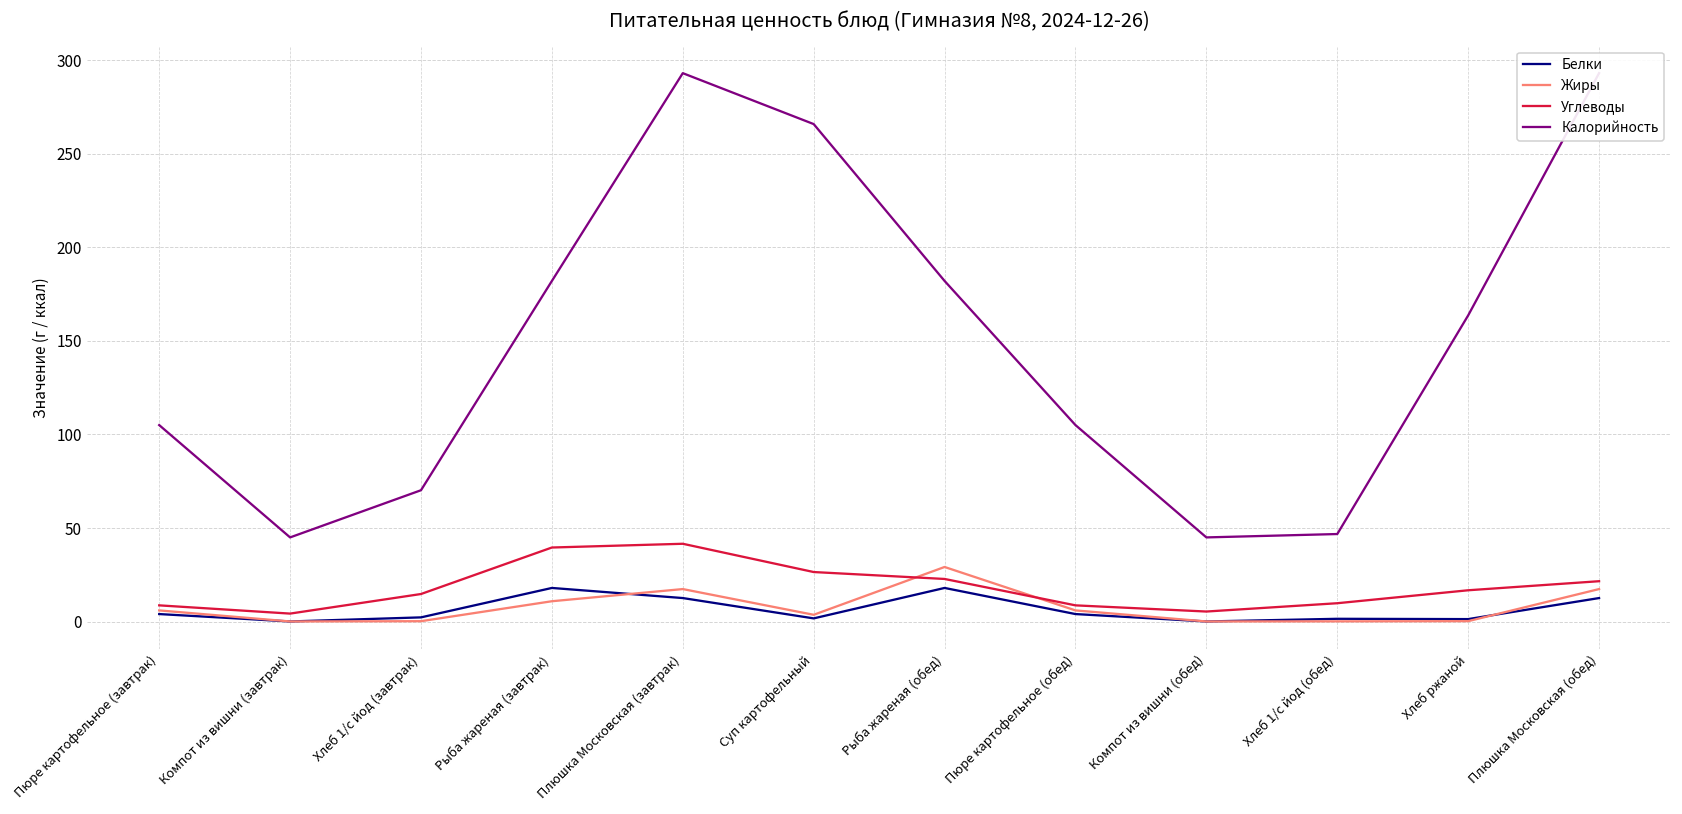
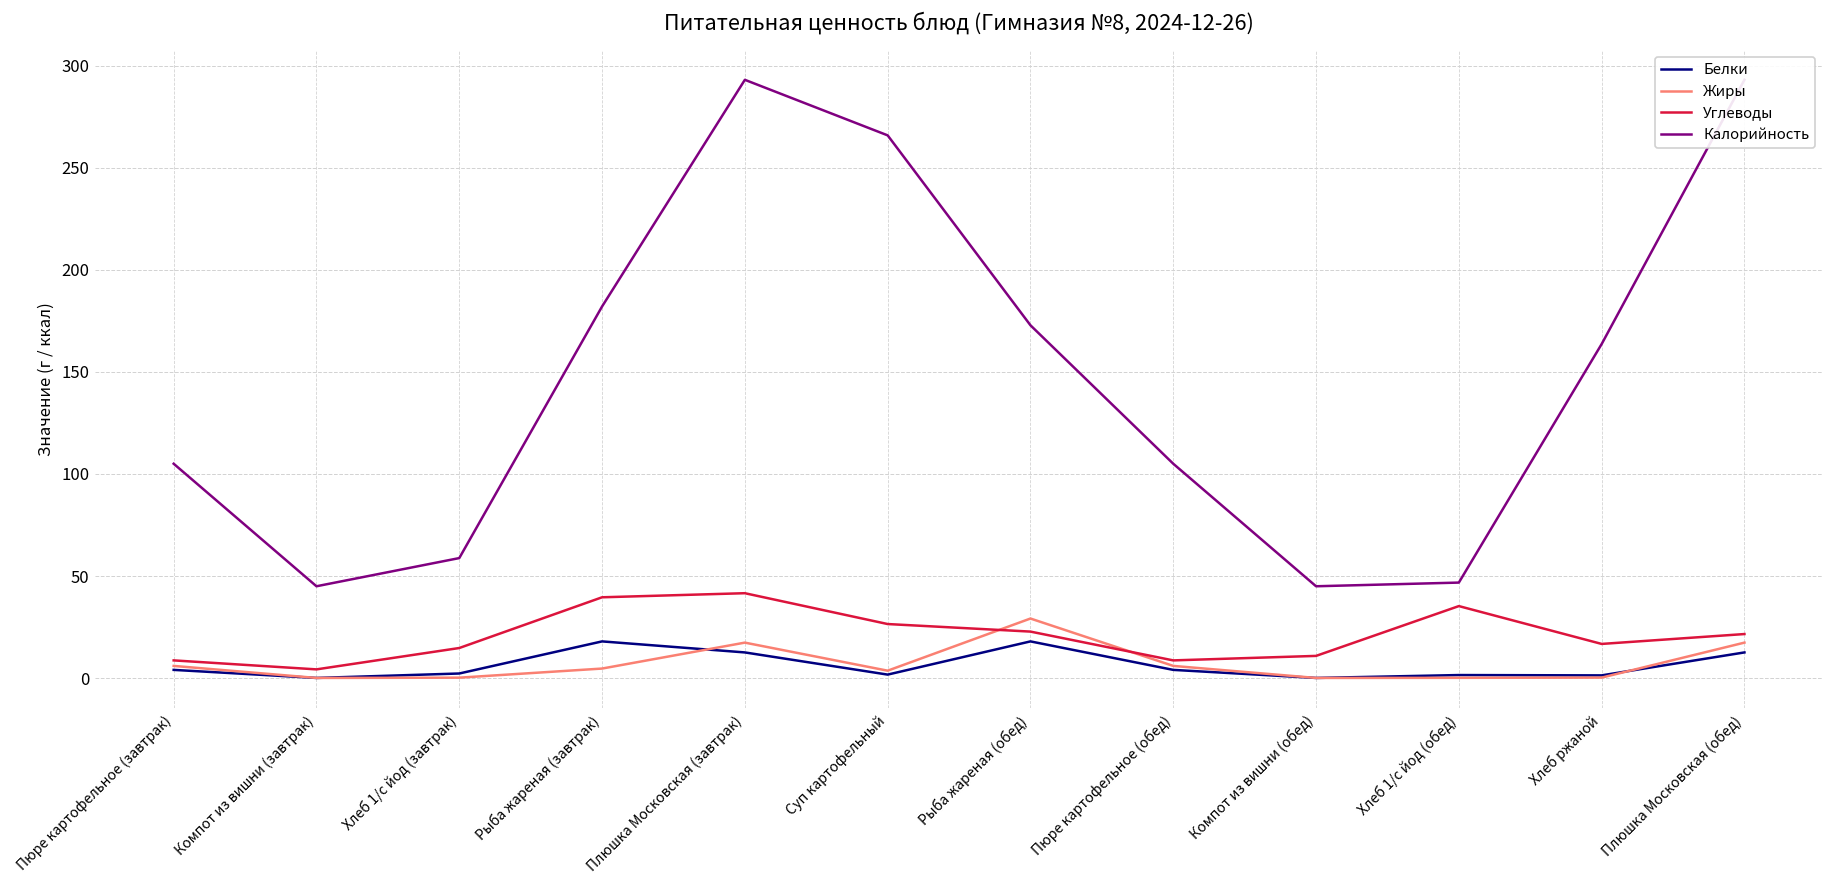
  {
    "Белки": {
      "Пюре картофельное (завтрак)": 4,
      "Хлеб 1/с йод (завтрак)": 2,
      "Рыба жареная (завтрак)": 18,
      "Плюшка Московская (завтрак)": 13,
      "Суп картофельный": 2,
      "Рыба жареная (обед)": 18,
      "Пюре картофельное (обед)": 4,
      "Плюшка Московская (обед)": 13
    },
    "Жиры": {
      "Пюре картофельное (завтрак)": 6,
      "Хлеб 1/с йод (завтрак)": 0,
-     "Рыба жареная (завтрак)": 11,
+     "Рыба жареная (завтрак)": 5,
      "Плюшка Московская (завтрак)": 17,
      "Суп картофельный": 4,
      "Рыба жареная (обед)": 29,
      "Пюре картофельное (обед)": 6,
      "Плюшка Московская (обед)": 17
    },
    "Углеводы": {
      "Пюре картофельное (завтрак)": 9,
      "Компот из вишни (завтрак)": 4,
      "Хлеб 1/с йод (завтрак)": 15,
      "Рыба жареная (завтрак)": 40,
      "Плюшка Московская (завтрак)": 42,
      "Суп картофельный": 27,
      "Рыба жареная (обед)": 23,
      "Пюре картофельное (обед)": 9,
-     "Компот из вишни (обед)": 5,
-     "Хлеб 1/с йод (обед)": 10,
+     "Компот из вишни (обед)": 11,
+     "Хлеб 1/с йод (обед)": 35,
      "Хлеб ржаной": 17,
      "Плюшка Московская (обед)": 22
    },
    "Калорийность": {
      "Пюре картофельное (завтрак)": 105,
      "Компот из вишни (завтрак)": 45,
-     "Хлеб 1/с йод (завтрак)": 70,
+     "Хлеб 1/с йод (завтрак)": 59,
      "Рыба жареная (завтрак)": 182,
      "Плюшка Московская (завтрак)": 293,
      "Суп картофельный": 266,
-     "Рыба жареная (обед)": 182,
+     "Рыба жареная (обед)": 173,
      "Пюре картофельное (обед)": 105,
      "Компот из вишни (обед)": 45,
      "Хлеб 1/с йод (обед)": 47,
      "Хлеб ржаной": 164
    }
  }
